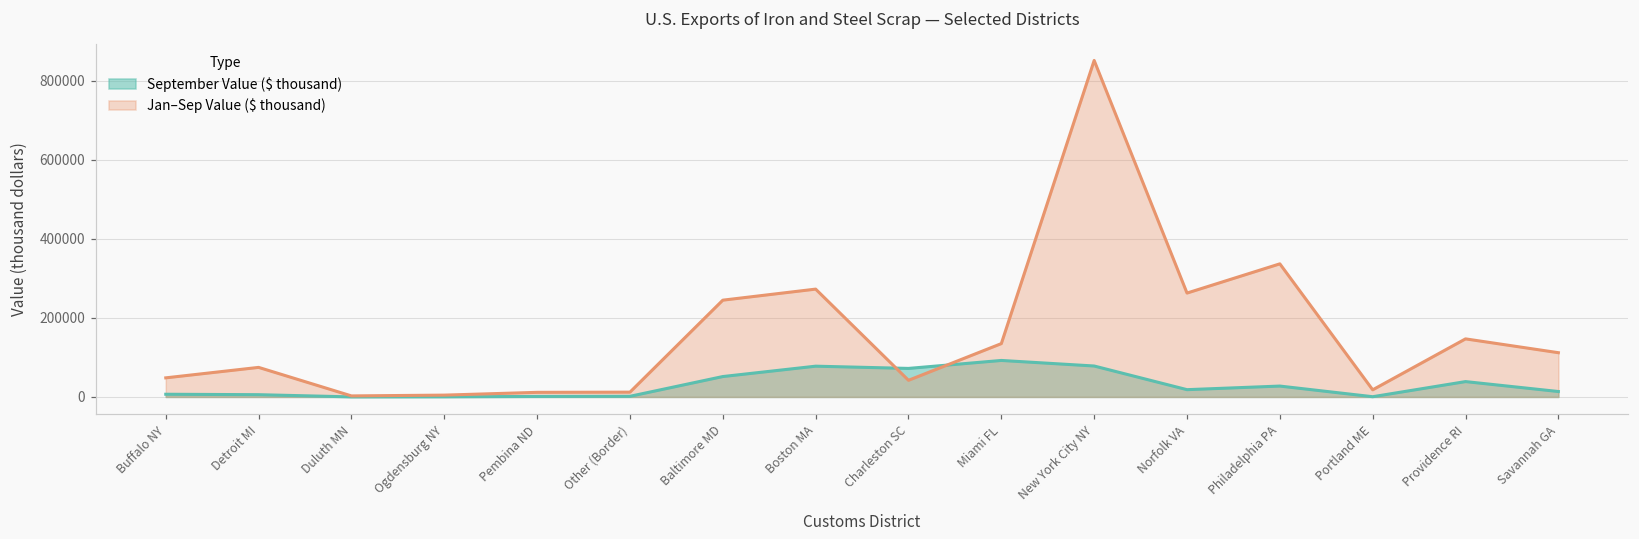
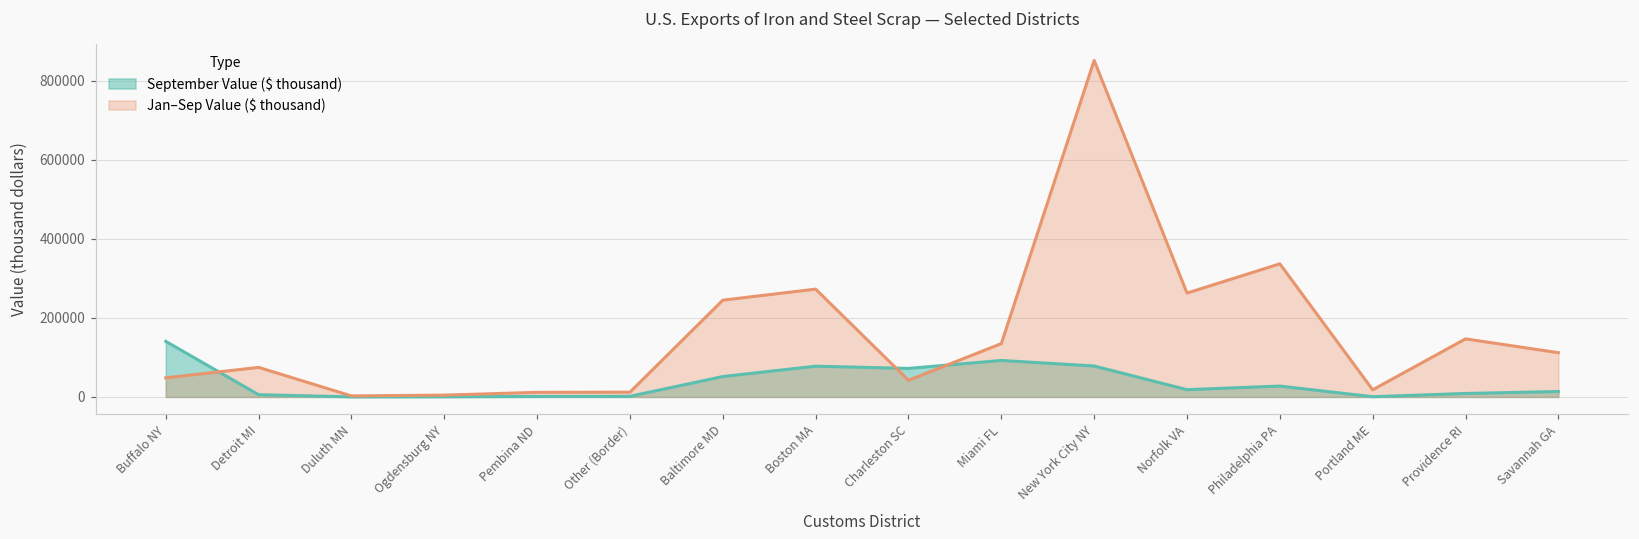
  {
    "September Value ($ thousand)": {
-     "Buffalo NY": 10000,
+     "Buffalo NY": 140000,
      "Detroit MI": 10000,
      "Pembina ND": 0,
      "Other (Border)": 0,
      "Baltimore MD": 50000,
      "Boston MA": 80000,
      "Charleston SC": 70000,
      "Miami FL": 90000,
      "New York City NY": 80000,
      "Norfolk VA": 20000,
      "Philadelphia PA": 30000,
      "Portland ME": 0,
-     "Providence RI": 40000,
+     "Providence RI": 10000,
      "Savannah GA": 10000
    }
  }
